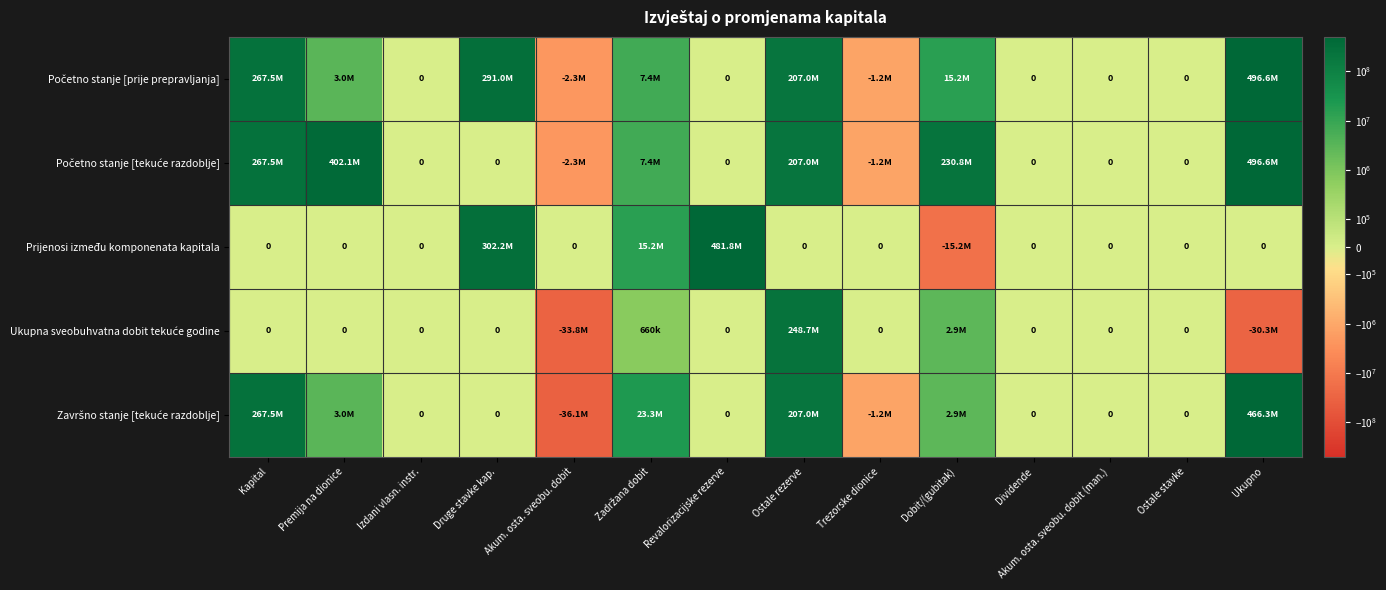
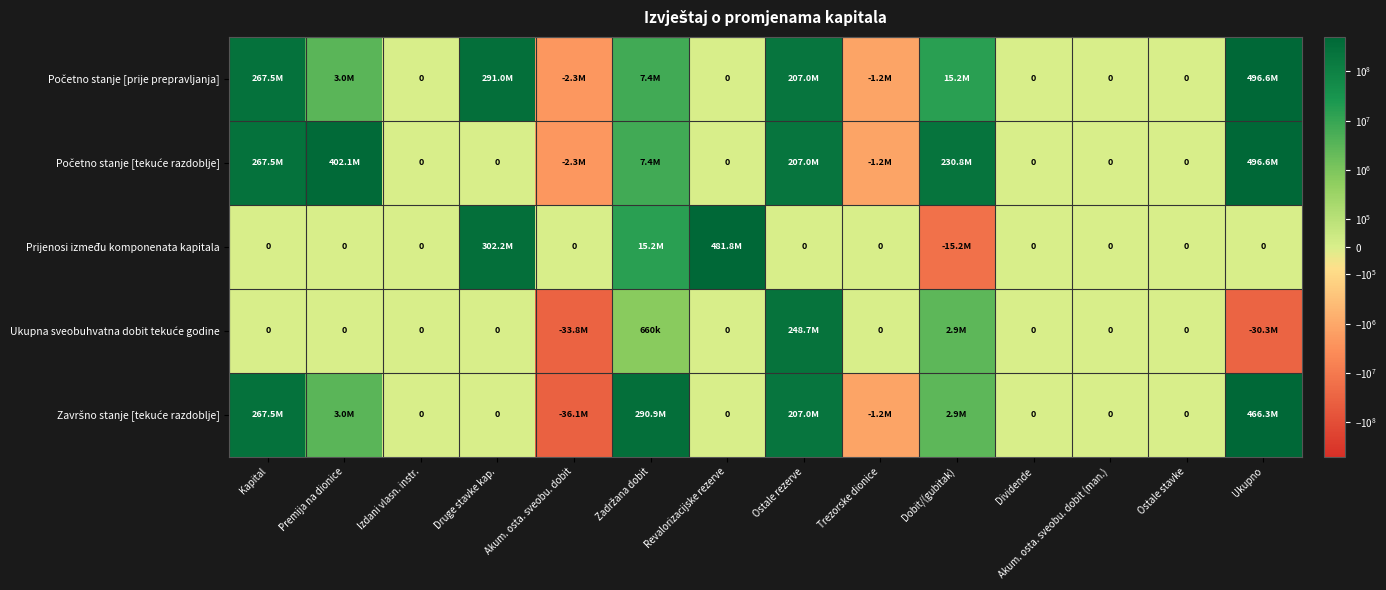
  {
    "Početno stanje [prije prepravljanja]": {
      "Kapital": "267.5M",
      "Premija na dionice": "3.0M",
      "Izdani vlasn. instr.": "0",
      "Druge stavke kap.": "291.0M",
      "Akum. osta. sveobu. dobit": "-2.3M",
      "Zadržana dobit": "7.4M",
      "Revalorizacijske rezerve": "0",
      "Ostale rezerve": "207.0M",
      "Trezorske dionice": "-1.2M",
      "Dobit/(gubitak)": "15.2M",
      "Dividende": "0",
      "Akum. osta. sveobu. dobit (man.)": "0",
      "Ostale stavke": "0",
      "Ukupno": "496.6M"
    },
    "Početno stanje [tekuće razdoblje]": {
      "Kapital": "267.5M",
      "Premija na dionice": "402.1M",
      "Izdani vlasn. instr.": "0",
      "Druge stavke kap.": "0",
      "Akum. osta. sveobu. dobit": "-2.3M",
      "Zadržana dobit": "7.4M",
      "Revalorizacijske rezerve": "0",
      "Ostale rezerve": "207.0M",
      "Trezorske dionice": "-1.2M",
      "Dobit/(gubitak)": "230.8M",
      "Dividende": "0",
      "Akum. osta. sveobu. dobit (man.)": "0",
      "Ostale stavke": "0",
      "Ukupno": "496.6M"
    },
    "Prijenosi između komponenata kapitala": {
      "Kapital": "0",
      "Premija na dionice": "0",
      "Izdani vlasn. instr.": "0",
      "Druge stavke kap.": "302.2M",
      "Akum. osta. sveobu. dobit": "0",
      "Zadržana dobit": "15.2M",
      "Revalorizacijske rezerve": "481.8M",
      "Ostale rezerve": "0",
      "Trezorske dionice": "0",
      "Dobit/(gubitak)": "-15.2M",
      "Dividende": "0",
      "Akum. osta. sveobu. dobit (man.)": "0",
      "Ostale stavke": "0",
      "Ukupno": "0"
    },
    "Ukupna sveobuhvatna dobit tekuće godine": {
      "Kapital": "0",
      "Premija na dionice": "0",
      "Izdani vlasn. instr.": "0",
      "Druge stavke kap.": "0",
      "Akum. osta. sveobu. dobit": "-33.8M",
      "Zadržana dobit": "660k",
      "Revalorizacijske rezerve": "0",
      "Ostale rezerve": "248.7M",
      "Trezorske dionice": "0",
      "Dobit/(gubitak)": "2.9M",
      "Dividende": "0",
      "Akum. osta. sveobu. dobit (man.)": "0",
      "Ostale stavke": "0",
      "Ukupno": "-30.3M"
    },
    "Završno stanje [tekuće razdoblje]": {
      "Kapital": "267.5M",
      "Premija na dionice": "3.0M",
      "Izdani vlasn. instr.": "0",
      "Druge stavke kap.": "0",
      "Akum. osta. sveobu. dobit": "-36.1M",
-     "Zadržana dobit": "23.3M",
+     "Zadržana dobit": "290.9M",
      "Revalorizacijske rezerve": "0",
      "Ostale rezerve": "207.0M",
      "Trezorske dionice": "-1.2M",
      "Dobit/(gubitak)": "2.9M",
      "Dividende": "0",
      "Akum. osta. sveobu. dobit (man.)": "0",
      "Ostale stavke": "0",
      "Ukupno": "466.3M"
    }
  }
